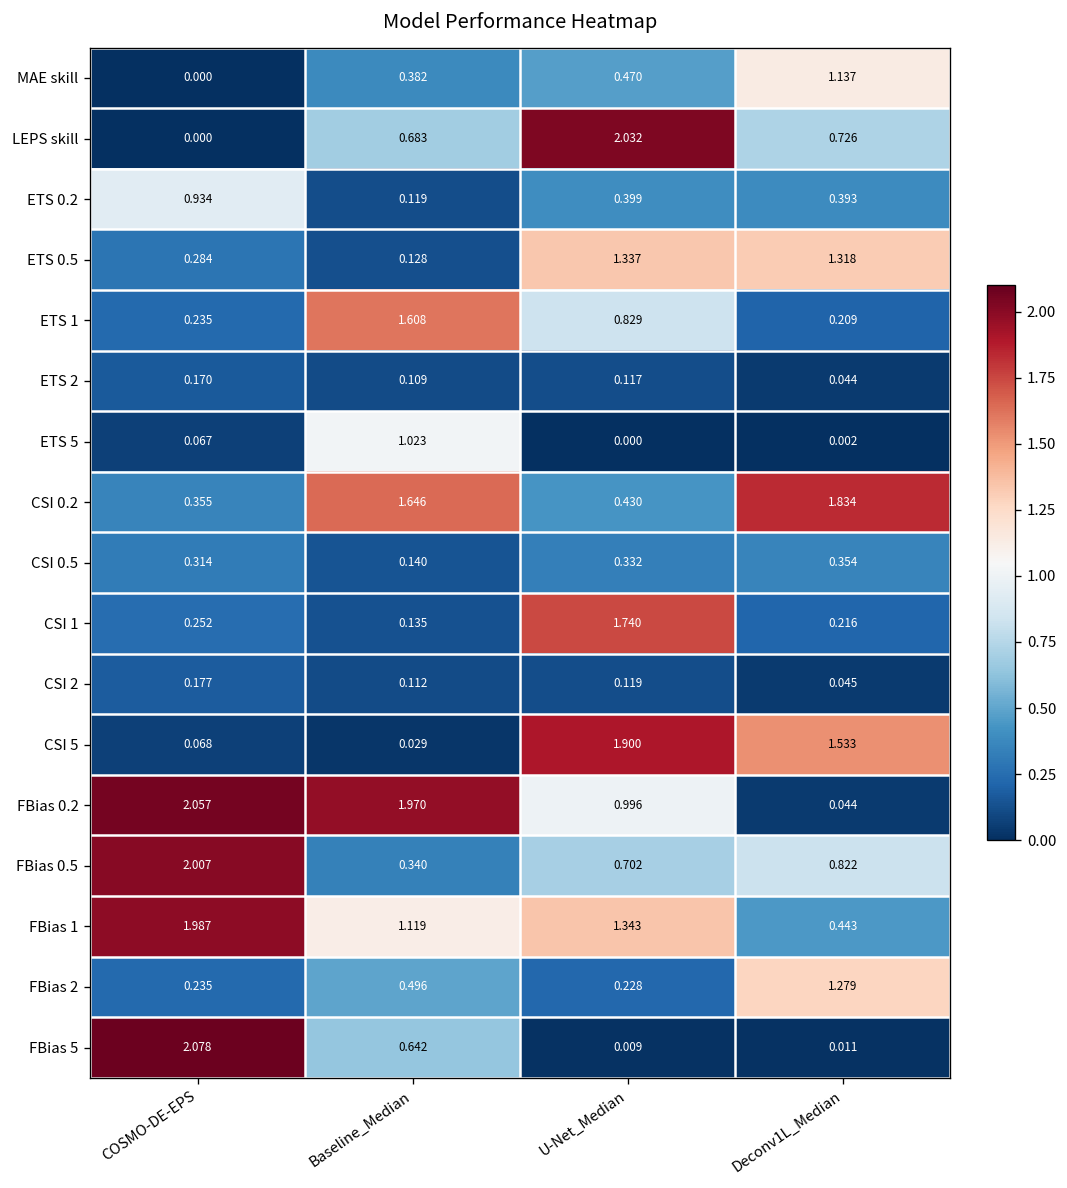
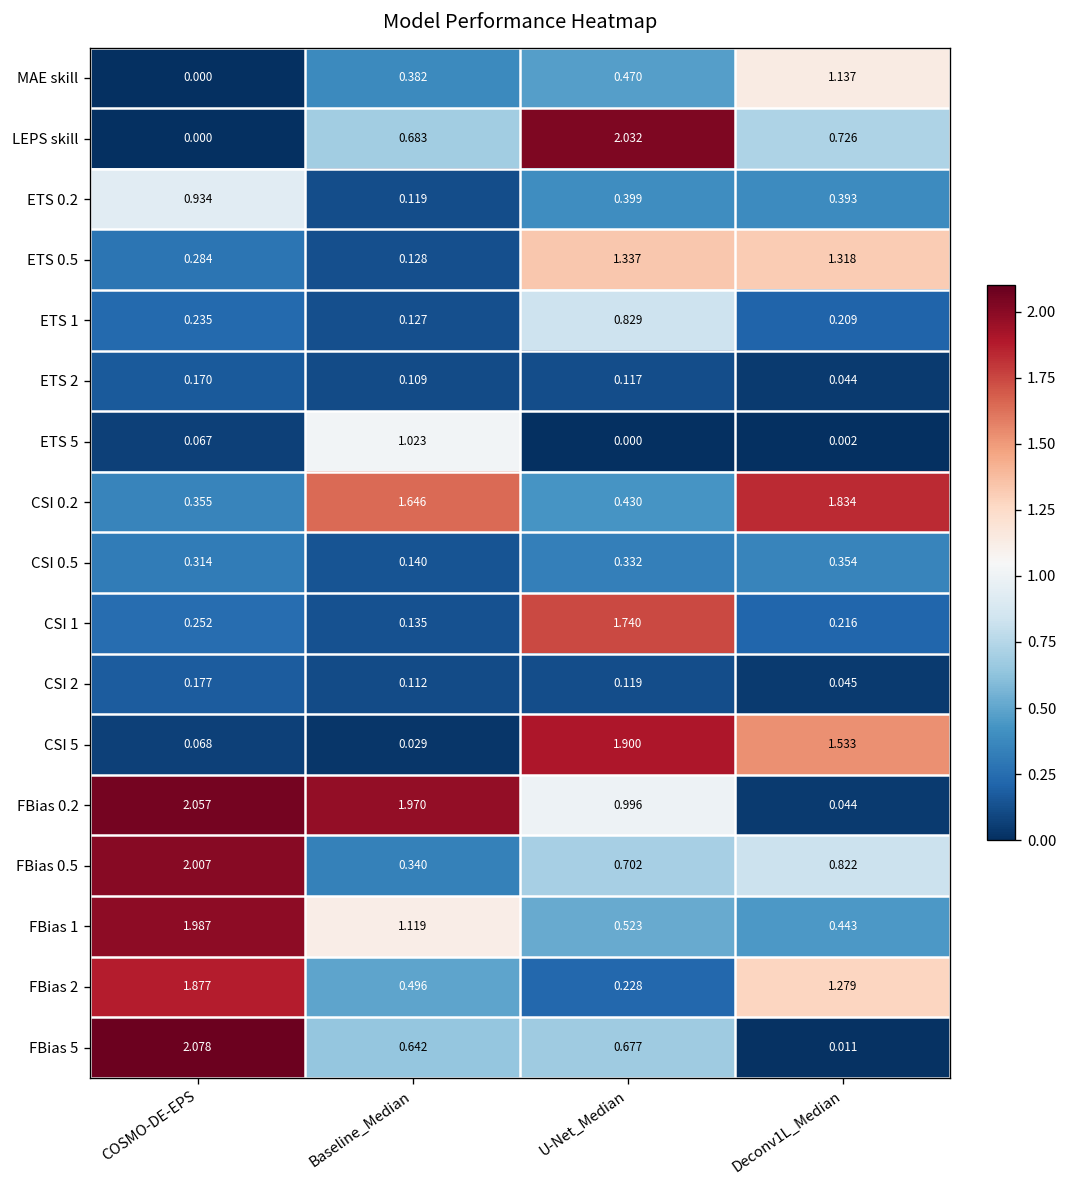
  {
    "MAE skill": {
      "COSMO-DE-EPS": 0.000,
      "Baseline_Median": 0.382,
      "U-Net_Median": 0.470,
      "Deconv1L_Median": 1.137
    },
    "LEPS skill": {
      "COSMO-DE-EPS": 0.000,
      "Baseline_Median": 0.683,
      "U-Net_Median": 2.032,
      "Deconv1L_Median": 0.726
    },
    "ETS 0.2": {
      "COSMO-DE-EPS": 0.934,
      "Baseline_Median": 0.119,
      "U-Net_Median": 0.399,
      "Deconv1L_Median": 0.393
    },
    "ETS 0.5": {
      "COSMO-DE-EPS": 0.284,
      "Baseline_Median": 0.128,
      "U-Net_Median": 1.337,
      "Deconv1L_Median": 1.318
    },
    "ETS 1": {
      "COSMO-DE-EPS": 0.235,
-     "Baseline_Median": 1.608,
+     "Baseline_Median": 0.127,
      "U-Net_Median": 0.829,
      "Deconv1L_Median": 0.209
    },
    "ETS 2": {
      "COSMO-DE-EPS": 0.170,
      "Baseline_Median": 0.109,
      "U-Net_Median": 0.117,
      "Deconv1L_Median": 0.044
    },
    "ETS 5": {
      "COSMO-DE-EPS": 0.067,
      "Baseline_Median": 1.023,
      "U-Net_Median": 0.000,
      "Deconv1L_Median": 0.002
    },
    "CSI 0.2": {
      "COSMO-DE-EPS": 0.355,
      "Baseline_Median": 1.646,
      "U-Net_Median": 0.430,
      "Deconv1L_Median": 1.834
    },
    "CSI 0.5": {
      "COSMO-DE-EPS": 0.314,
      "Baseline_Median": 0.140,
      "U-Net_Median": 0.332,
      "Deconv1L_Median": 0.354
    },
    "CSI 1": {
      "COSMO-DE-EPS": 0.252,
      "Baseline_Median": 0.135,
      "U-Net_Median": 1.740,
      "Deconv1L_Median": 0.216
    },
    "CSI 2": {
      "COSMO-DE-EPS": 0.177,
      "Baseline_Median": 0.112,
      "U-Net_Median": 0.119,
      "Deconv1L_Median": 0.045
    },
    "CSI 5": {
      "COSMO-DE-EPS": 0.068,
      "Baseline_Median": 0.029,
      "U-Net_Median": 1.900,
      "Deconv1L_Median": 1.533
    },
    "FBias 0.2": {
      "COSMO-DE-EPS": 2.057,
      "Baseline_Median": 1.970,
      "U-Net_Median": 0.996,
      "Deconv1L_Median": 0.044
    },
    "FBias 0.5": {
      "COSMO-DE-EPS": 2.007,
      "Baseline_Median": 0.340,
      "U-Net_Median": 0.702,
      "Deconv1L_Median": 0.822
    },
    "FBias 1": {
      "COSMO-DE-EPS": 1.987,
      "Baseline_Median": 1.119,
-     "U-Net_Median": 1.343,
+     "U-Net_Median": 0.523,
      "Deconv1L_Median": 0.443
    },
    "FBias 2": {
-     "COSMO-DE-EPS": 0.235,
+     "COSMO-DE-EPS": 1.877,
      "Baseline_Median": 0.496,
      "U-Net_Median": 0.228,
      "Deconv1L_Median": 1.279
    },
    "FBias 5": {
      "COSMO-DE-EPS": 2.078,
      "Baseline_Median": 0.642,
-     "U-Net_Median": 0.009,
+     "U-Net_Median": 0.677,
      "Deconv1L_Median": 0.011
    }
  }
